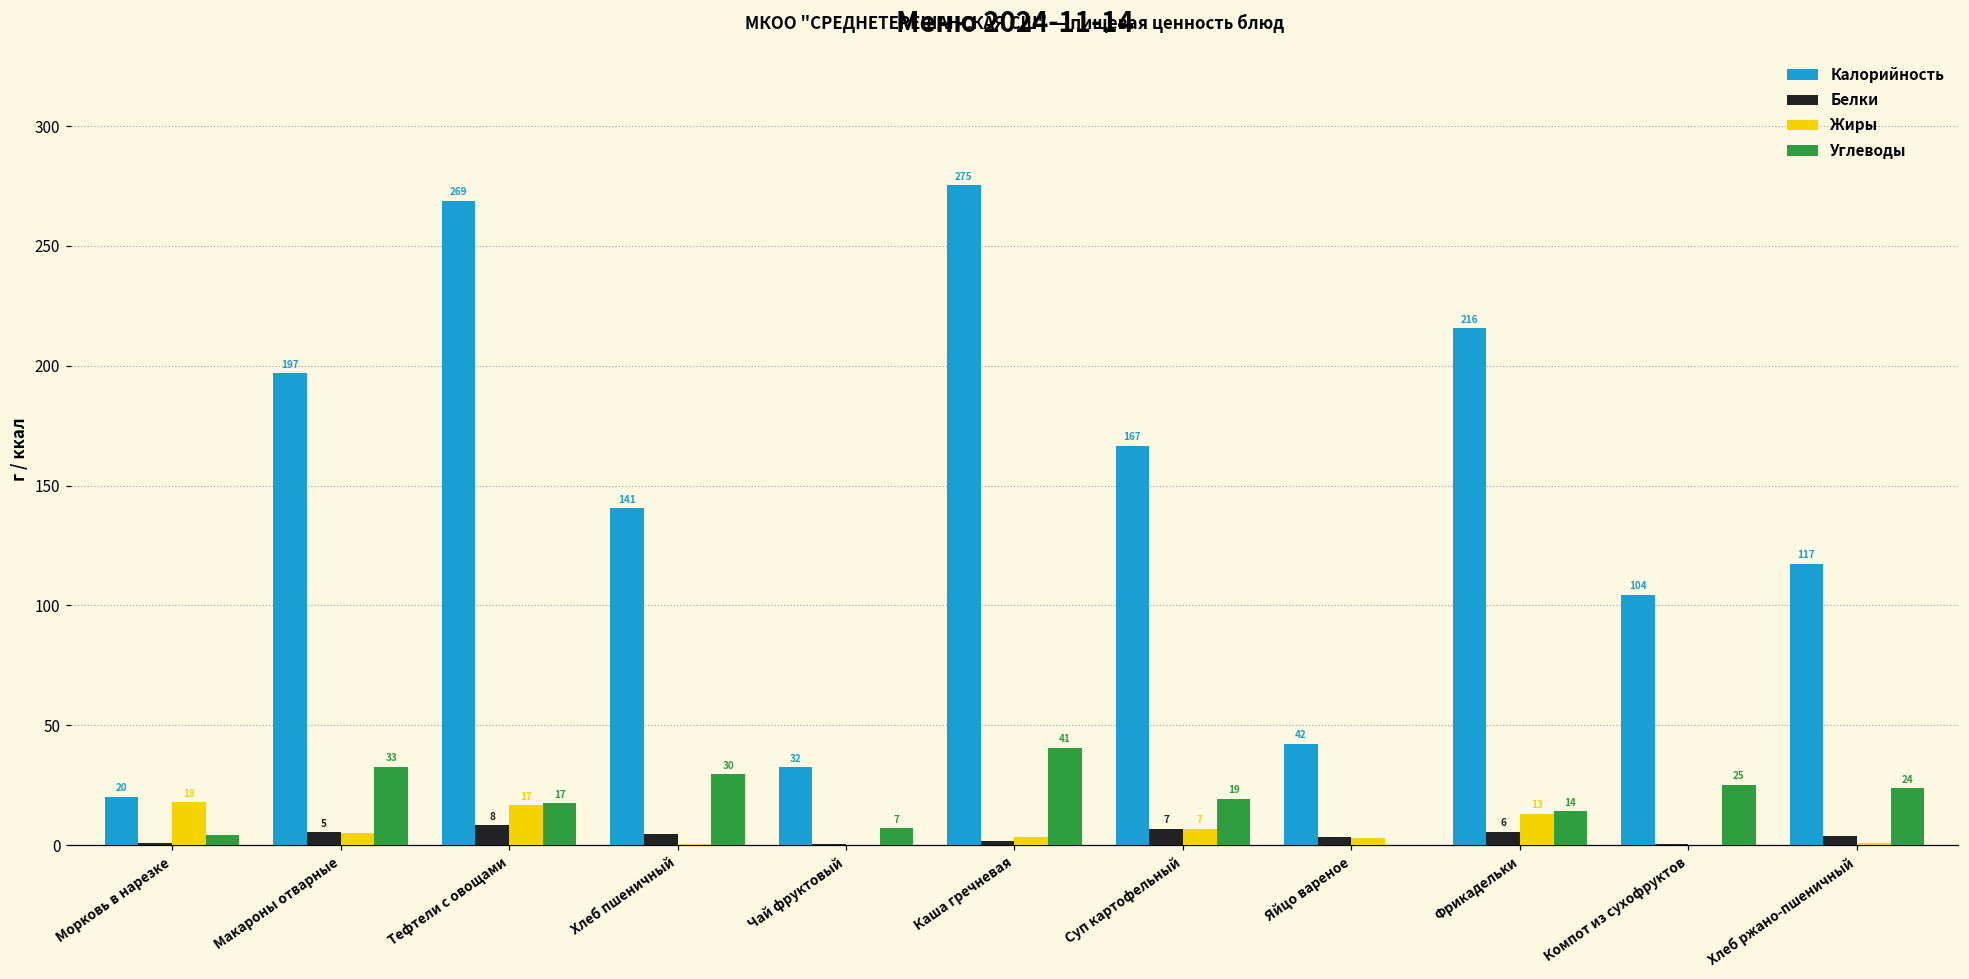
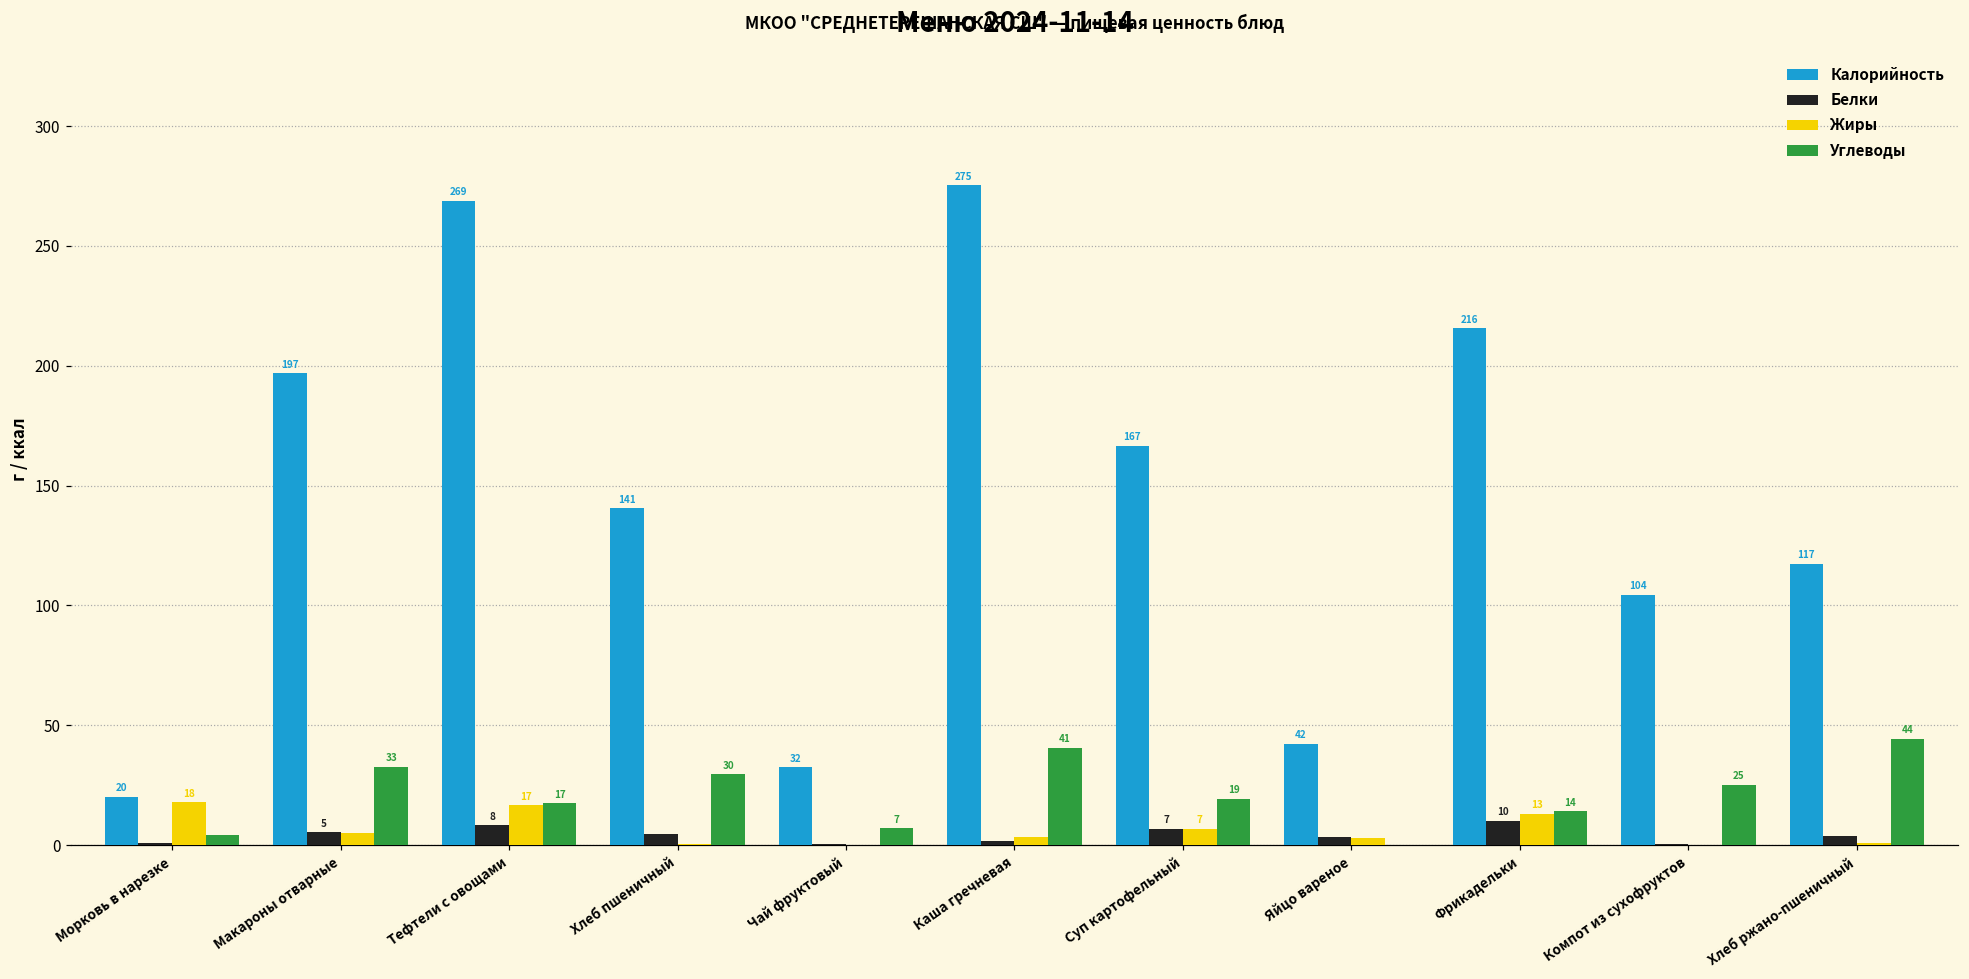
  {
    "Калорийность": {
      "Морковь в нарезке": 20,
      "Макароны отварные": 197,
      "Тефтели с овощами": 269,
      "Хлеб пшеничный": 141,
      "Чай фруктовый": 32,
      "Каша гречневая": 275,
      "Суп картофельный": 167,
      "Яйцо вареное": 42,
      "Фрикадельки": 216,
      "Компот из сухофруктов": 104,
      "Хлеб ржано-пшеничный": 117
    },
    "Белки": {
      "Макароны отварные": 5,
      "Тефтели с овощами": 8,
      "Суп картофельный": 7,
-     "Фрикадельки": 6
+     "Фрикадельки": 10
    },
    "Жиры": {
      "Морковь в нарезке": 18,
      "Тефтели с овощами": 17,
      "Суп картофельный": 7,
      "Фрикадельки": 13
    },
    "Углеводы": {
      "Макароны отварные": 33,
      "Тефтели с овощами": 17,
      "Хлеб пшеничный": 30,
      "Чай фруктовый": 7,
      "Каша гречневая": 41,
      "Суп картофельный": 19,
      "Фрикадельки": 14,
      "Компот из сухофруктов": 25,
-     "Хлеб ржано-пшеничный": 24
+     "Хлеб ржано-пшеничный": 44
    }
  }
